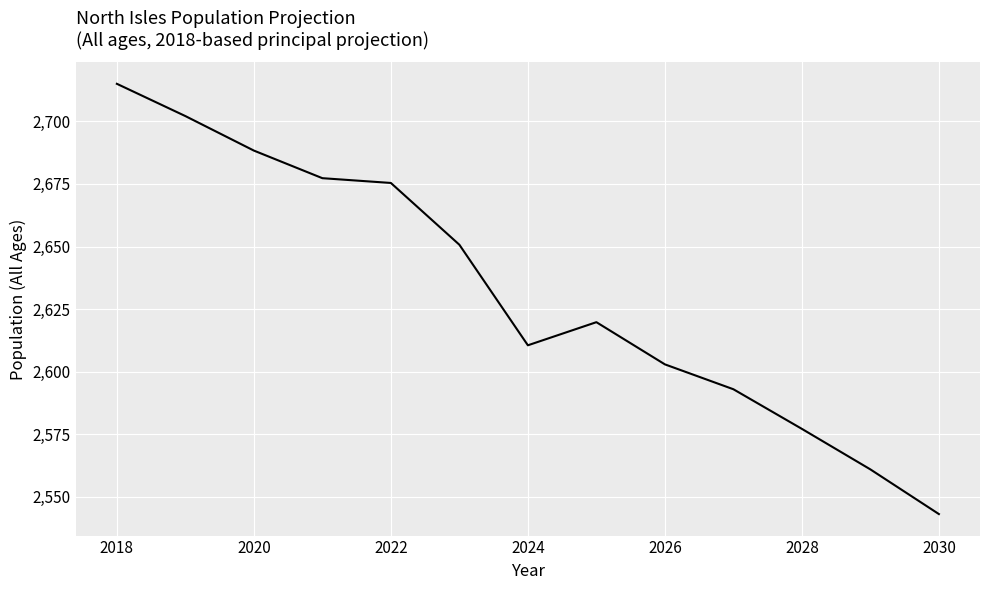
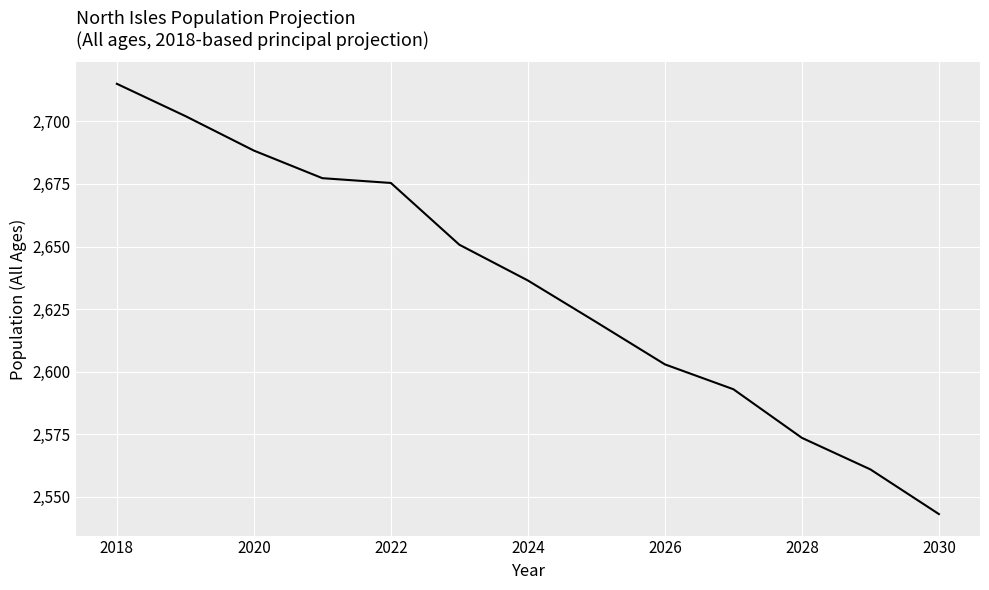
  {
    "2018": "2,715",
    "2020": "2,688",
    "2022": "2,675",
-   "2024": "2,611",
+   "2024": "2,636",
    "2026": "2,603",
-   "2028": "2,577",
+   "2028": "2,574",
    "2030": "2,543"
  }
